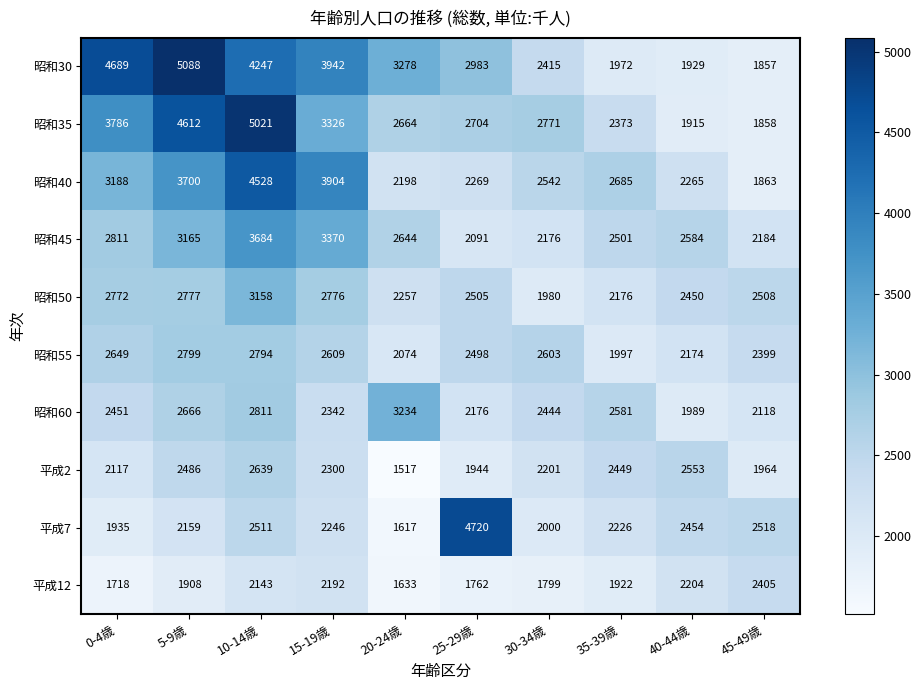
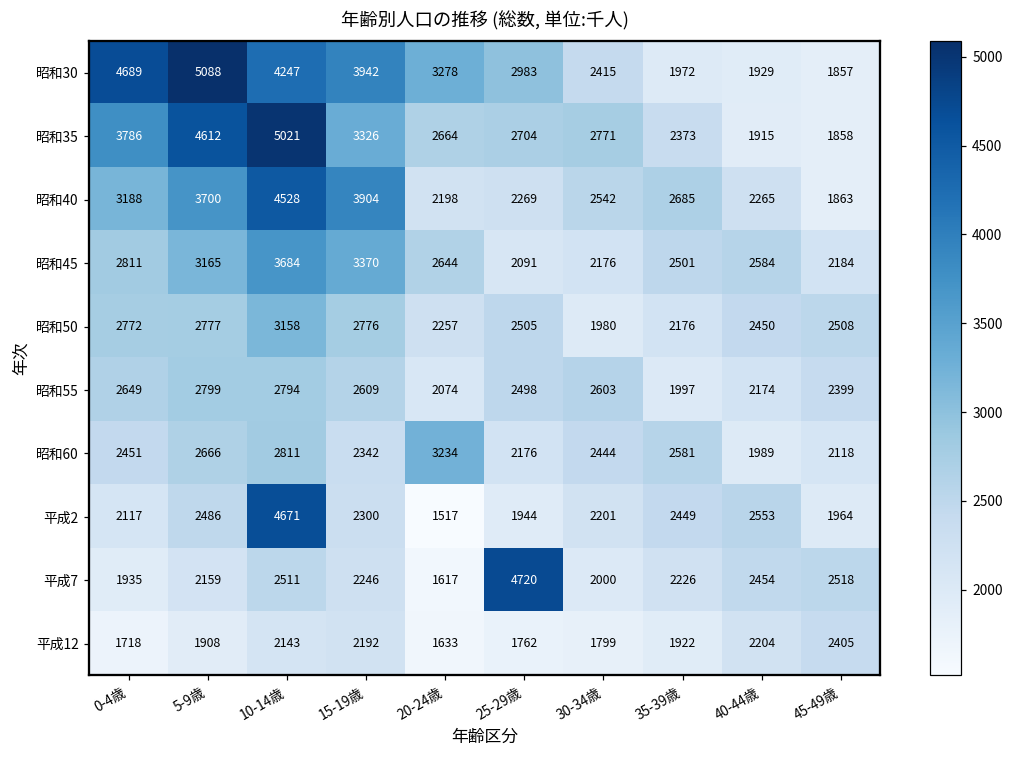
  {
    "昭和30": {
      "0-4歳": 4689,
      "5-9歳": 5088,
      "10-14歳": 4247,
      "15-19歳": 3942,
      "20-24歳": 3278,
      "25-29歳": 2983,
      "30-34歳": 2415,
      "35-39歳": 1972,
      "40-44歳": 1929,
      "45-49歳": 1857
    },
    "昭和35": {
      "0-4歳": 3786,
      "5-9歳": 4612,
      "10-14歳": 5021,
      "15-19歳": 3326,
      "20-24歳": 2664,
      "25-29歳": 2704,
      "30-34歳": 2771,
      "35-39歳": 2373,
      "40-44歳": 1915,
      "45-49歳": 1858
    },
    "昭和40": {
      "0-4歳": 3188,
      "5-9歳": 3700,
      "10-14歳": 4528,
      "15-19歳": 3904,
      "20-24歳": 2198,
      "25-29歳": 2269,
      "30-34歳": 2542,
      "35-39歳": 2685,
      "40-44歳": 2265,
      "45-49歳": 1863
    },
    "昭和45": {
      "0-4歳": 2811,
      "5-9歳": 3165,
      "10-14歳": 3684,
      "15-19歳": 3370,
      "20-24歳": 2644,
      "25-29歳": 2091,
      "30-34歳": 2176,
      "35-39歳": 2501,
      "40-44歳": 2584,
      "45-49歳": 2184
    },
    "昭和50": {
      "0-4歳": 2772,
      "5-9歳": 2777,
      "10-14歳": 3158,
      "15-19歳": 2776,
      "20-24歳": 2257,
      "25-29歳": 2505,
      "30-34歳": 1980,
      "35-39歳": 2176,
      "40-44歳": 2450,
      "45-49歳": 2508
    },
    "昭和55": {
      "0-4歳": 2649,
      "5-9歳": 2799,
      "10-14歳": 2794,
      "15-19歳": 2609,
      "20-24歳": 2074,
      "25-29歳": 2498,
      "30-34歳": 2603,
      "35-39歳": 1997,
      "40-44歳": 2174,
      "45-49歳": 2399
    },
    "昭和60": {
      "0-4歳": 2451,
      "5-9歳": 2666,
      "10-14歳": 2811,
      "15-19歳": 2342,
      "20-24歳": 3234,
      "25-29歳": 2176,
      "30-34歳": 2444,
      "35-39歳": 2581,
      "40-44歳": 1989,
      "45-49歳": 2118
    },
    "平成2": {
      "0-4歳": 2117,
      "5-9歳": 2486,
-     "10-14歳": 2639,
+     "10-14歳": 4671,
      "15-19歳": 2300,
      "20-24歳": 1517,
      "25-29歳": 1944,
      "30-34歳": 2201,
      "35-39歳": 2449,
      "40-44歳": 2553,
      "45-49歳": 1964
    },
    "平成7": {
      "0-4歳": 1935,
      "5-9歳": 2159,
      "10-14歳": 2511,
      "15-19歳": 2246,
      "20-24歳": 1617,
      "25-29歳": 4720,
      "30-34歳": 2000,
      "35-39歳": 2226,
      "40-44歳": 2454,
      "45-49歳": 2518
    },
    "平成12": {
      "0-4歳": 1718,
      "5-9歳": 1908,
      "10-14歳": 2143,
      "15-19歳": 2192,
      "20-24歳": 1633,
      "25-29歳": 1762,
      "30-34歳": 1799,
      "35-39歳": 1922,
      "40-44歳": 2204,
      "45-49歳": 2405
    }
  }
